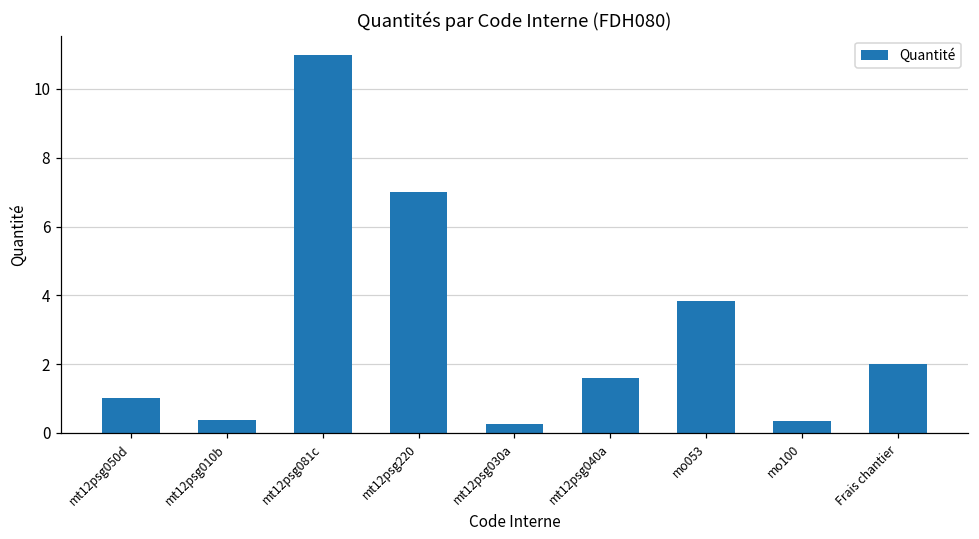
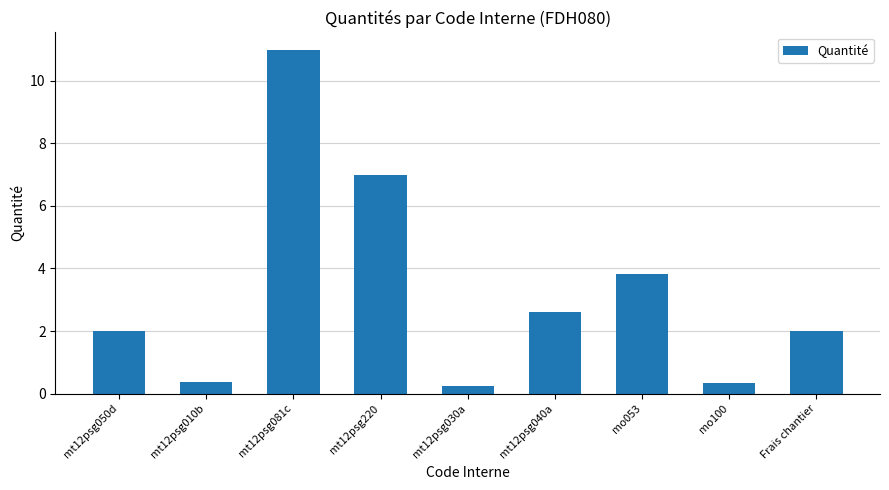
  {
-   "mt12psg050d": 1,
+   "mt12psg050d": 2,
    "mt12psg010b": 0.4,
    "mt12psg081c": 11.0,
    "mt12psg220": 7.0,
    "mt12psg030a": 0.3,
-   "mt12psg040a": 1.6,
+   "mt12psg040a": 2.6,
    "mo053": 3.8,
    "mo100": 0.3,
    "Frais chantier": 2.0
  }
